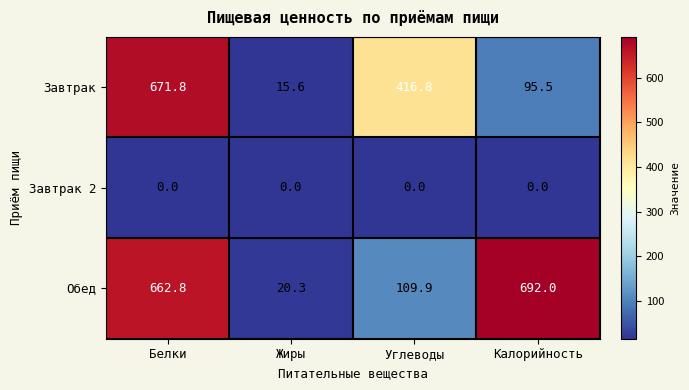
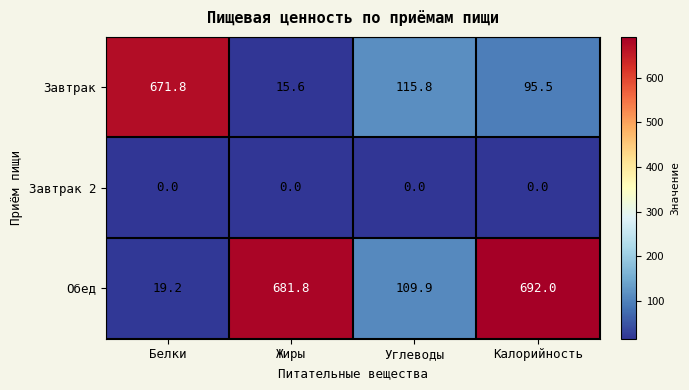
  {
    "Завтрак": {
      "Белки": 671.8,
      "Жиры": 15.6,
-     "Углеводы": 416.8,
+     "Углеводы": 115.8,
      "Калорийность": 95.5
    },
    "Завтрак 2": {
      "Белки": 0.0,
      "Жиры": 0.0,
      "Углеводы": 0.0,
      "Калорийность": 0.0
    },
    "Обед": {
-     "Белки": 662.8,
-     "Жиры": 20.3,
+     "Белки": 19.2,
+     "Жиры": 681.8,
      "Углеводы": 109.9,
      "Калорийность": 692.0
    }
  }
